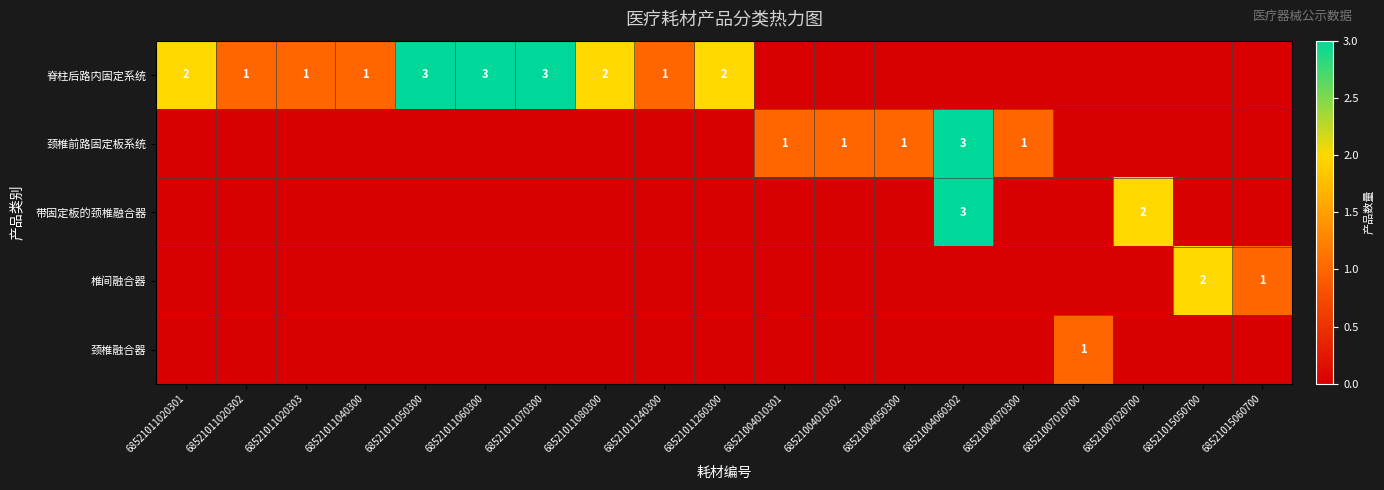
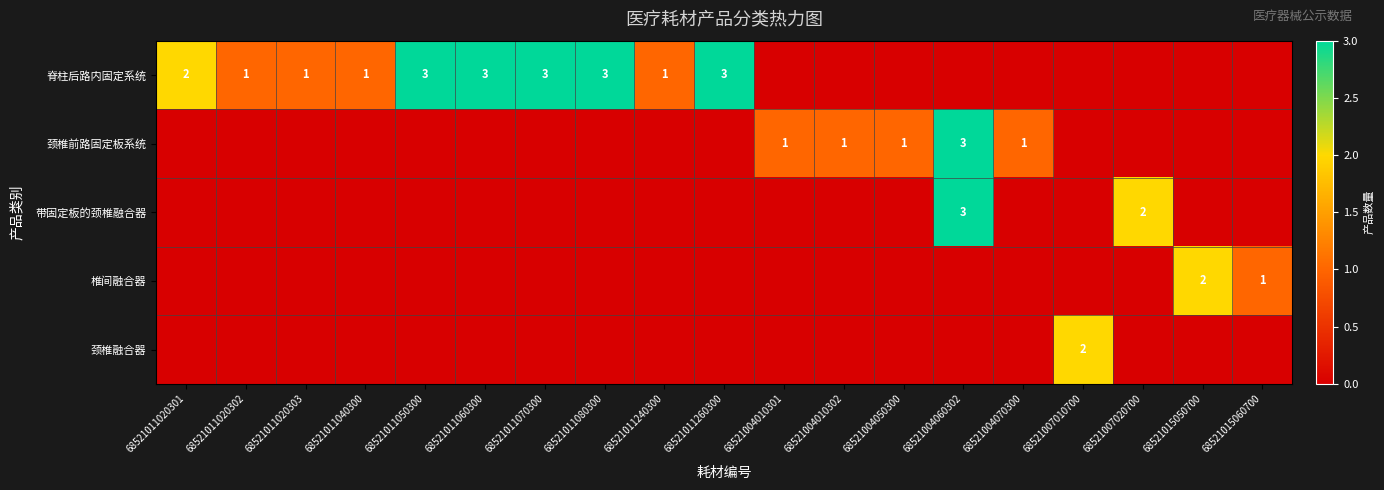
  {
    "脊柱后路内固定系统": {
      "68521011020301": 2,
      "68521011020302": 1,
      "68521011020303": 1,
      "68521011040300": 1,
      "68521011050300": 3,
      "68521011060300": 3,
      "68521011070300": 3,
-     "68521011080300": 2,
+     "68521011080300": 3,
      "68521011240300": 1,
-     "68521011260300": 2
+     "68521011260300": 3
    },
    "颈椎前路固定板系统": {
      "68521004010301": 1,
      "68521004010302": 1,
      "68521004050300": 1,
      "68521004060302": 3,
      "68521004070300": 1
    },
    "带固定板的颈椎融合器": {
      "68521004060302": 3,
      "68521007020700": 2
    },
    "椎间融合器": {
      "68521015050700": 2,
      "68521015060700": 1
    },
    "颈椎融合器": {
-     "68521007010700": 1
+     "68521007010700": 2
    }
  }
